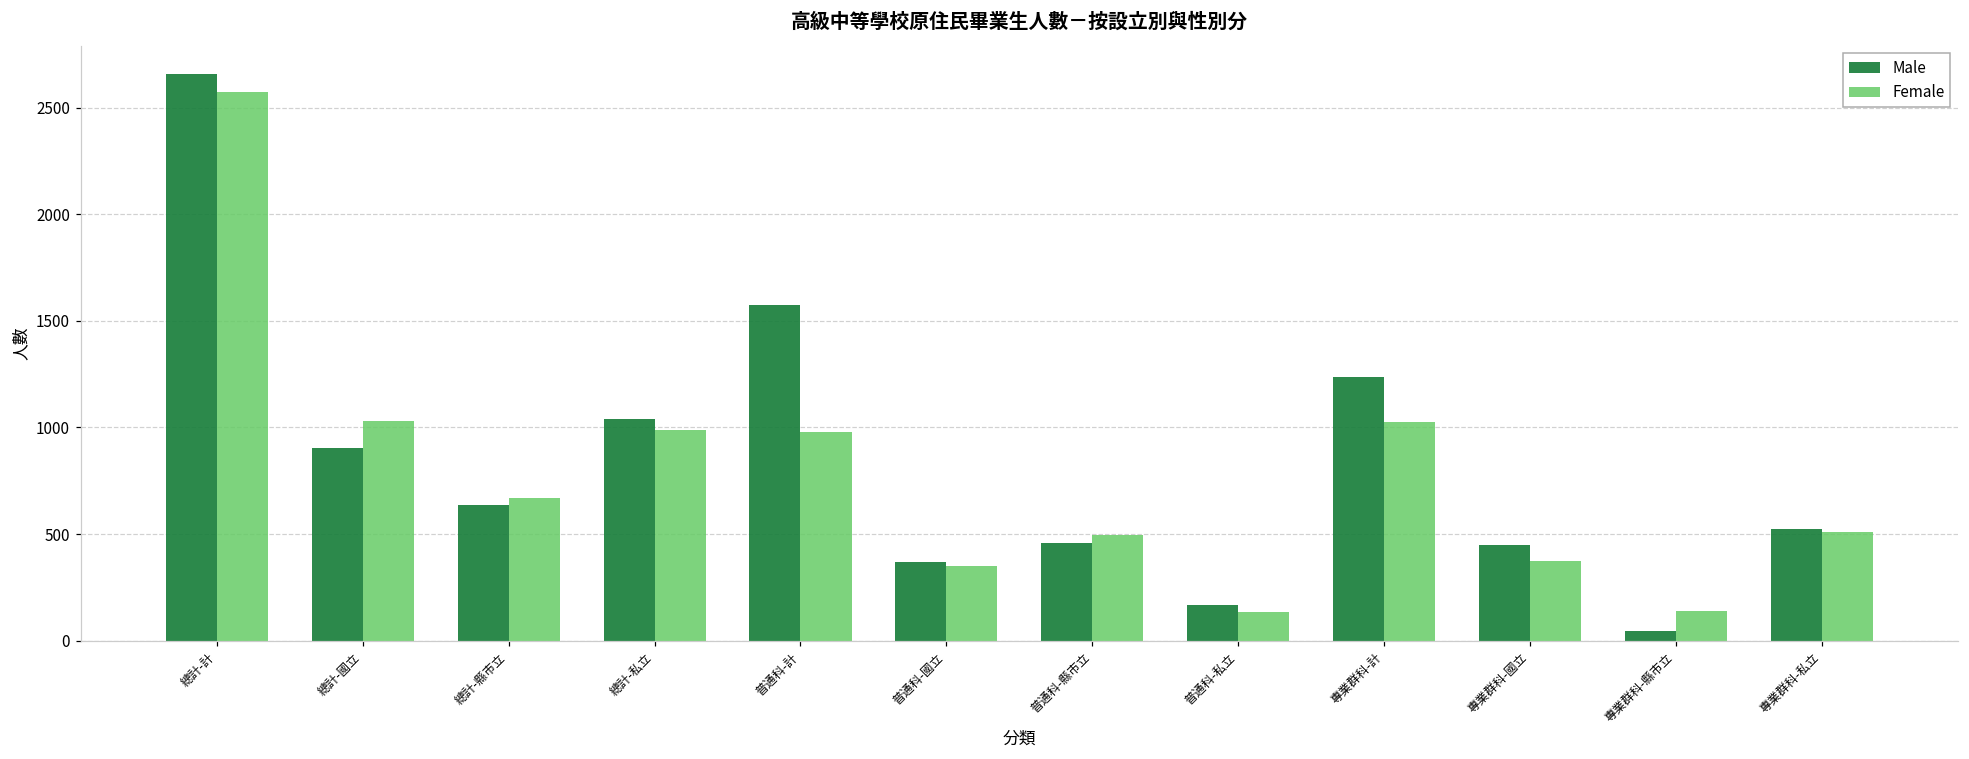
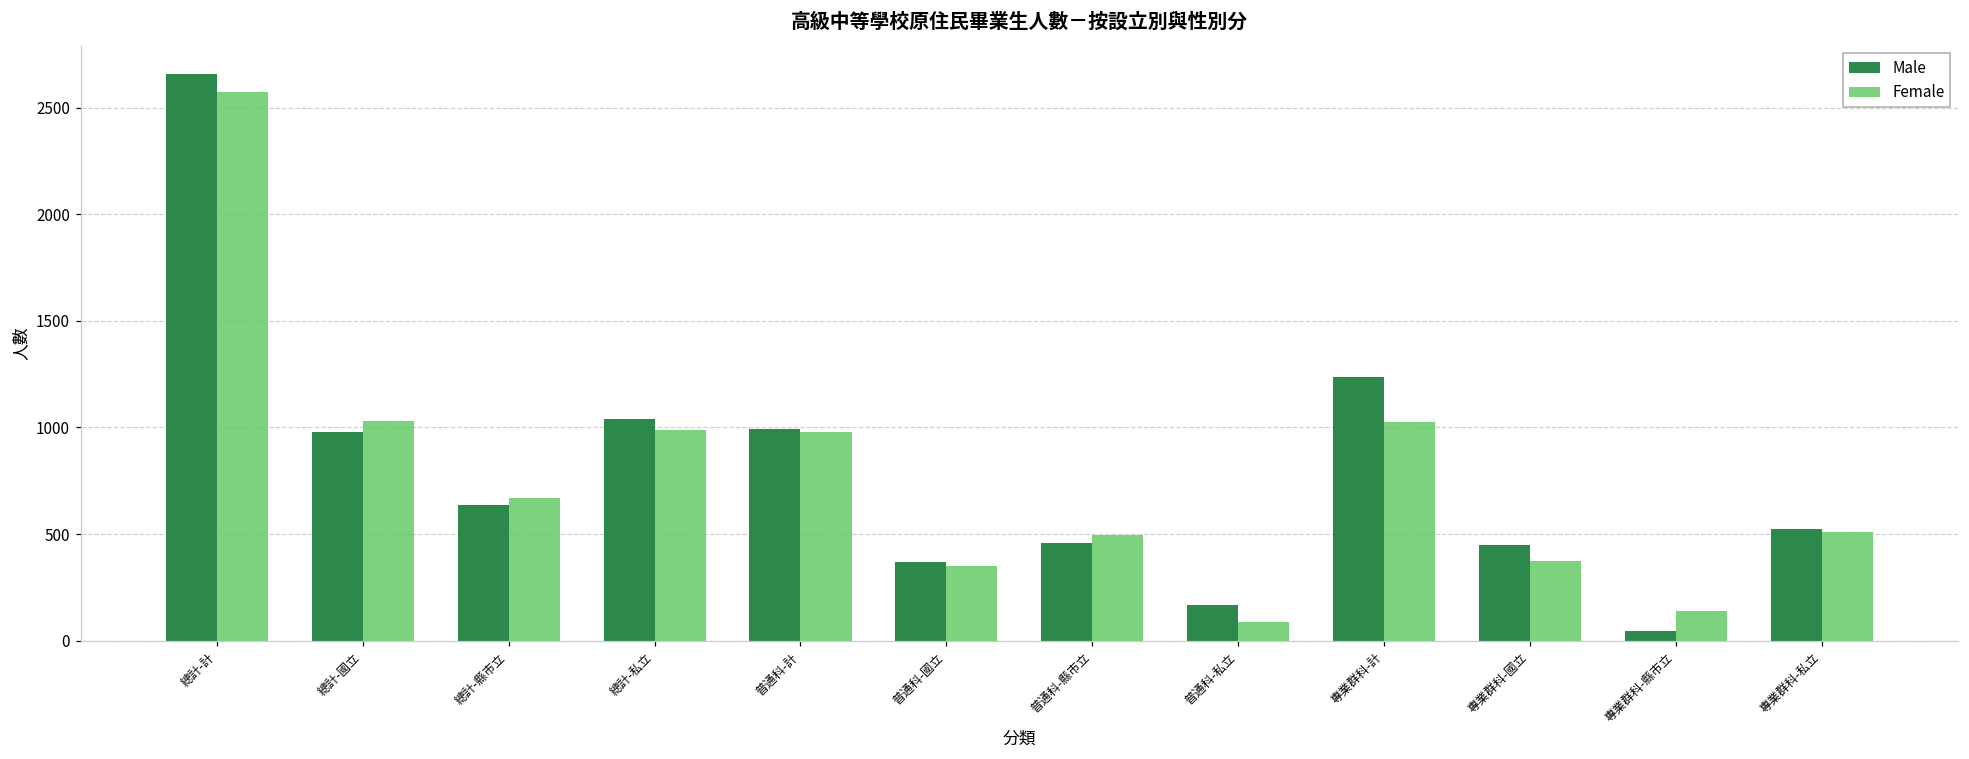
  {
    "Male": {
      "總計-計": 2660,
-     "總計-國立": 910,
+     "總計-國立": 980,
      "總計-縣市立": 640,
      "總計-私立": 1040,
-     "普通科-計": 1570,
+     "普通科-計": 990,
      "普通科-國立": 370,
      "普通科-縣市立": 460,
      "普通科-私立": 170,
      "專業群科-計": 1240,
      "專業群科-國立": 450,
      "專業群科-縣市立": 50,
      "專業群科-私立": 520
    },
    "Female": {
      "總計-計": 2580,
      "總計-國立": 1030,
      "總計-縣市立": 670,
      "總計-私立": 990,
      "普通科-計": 980,
      "普通科-國立": 350,
      "普通科-縣市立": 500,
-     "普通科-私立": 130,
+     "普通科-私立": 90,
      "專業群科-計": 1030,
      "專業群科-國立": 380,
      "專業群科-縣市立": 140,
      "專業群科-私立": 510
    }
  }
